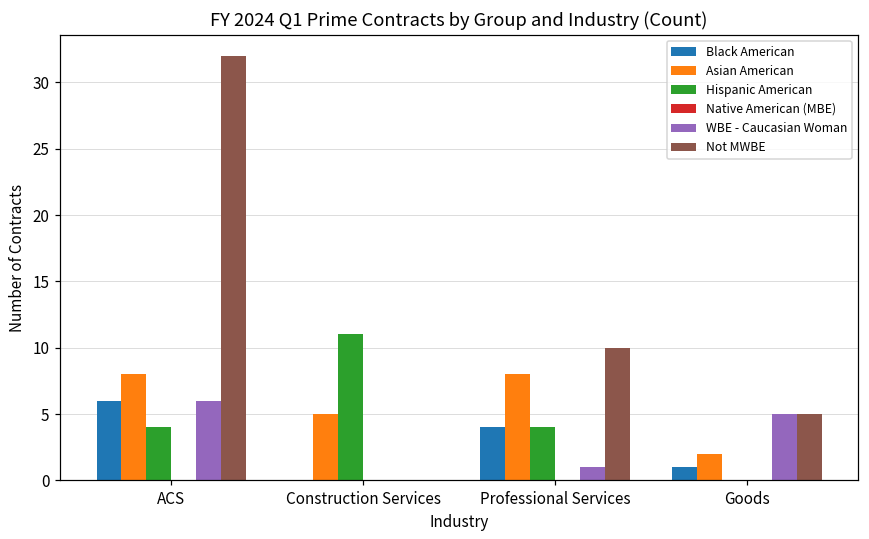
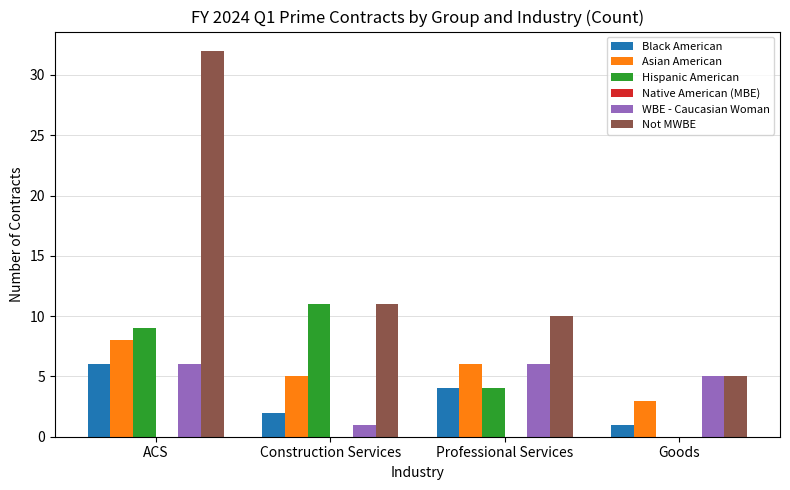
  {
    "Black American": {
      "ACS": 6,
-     "Construction Services": 0,
+     "Construction Services": 2,
      "Professional Services": 4,
      "Goods": 1
    },
    "Asian American": {
      "ACS": 8,
      "Construction Services": 5,
-     "Professional Services": 8,
-     "Goods": 2
+     "Professional Services": 6,
+     "Goods": 3
    },
    "Hispanic American": {
-     "ACS": 4,
+     "ACS": 9,
      "Construction Services": 11,
      "Professional Services": 4,
      "Goods": 0
    },
    "Native American (MBE)": {
      "ACS": 0,
      "Construction Services": 0,
      "Professional Services": 0,
      "Goods": 0
    },
    "WBE - Caucasian Woman": {
      "ACS": 6,
-     "Construction Services": 0,
-     "Professional Services": 1,
+     "Construction Services": 1,
+     "Professional Services": 6,
      "Goods": 5
    },
    "Not MWBE": {
      "ACS": 32,
-     "Construction Services": 0,
+     "Construction Services": 11,
      "Professional Services": 10,
      "Goods": 5
    }
  }
